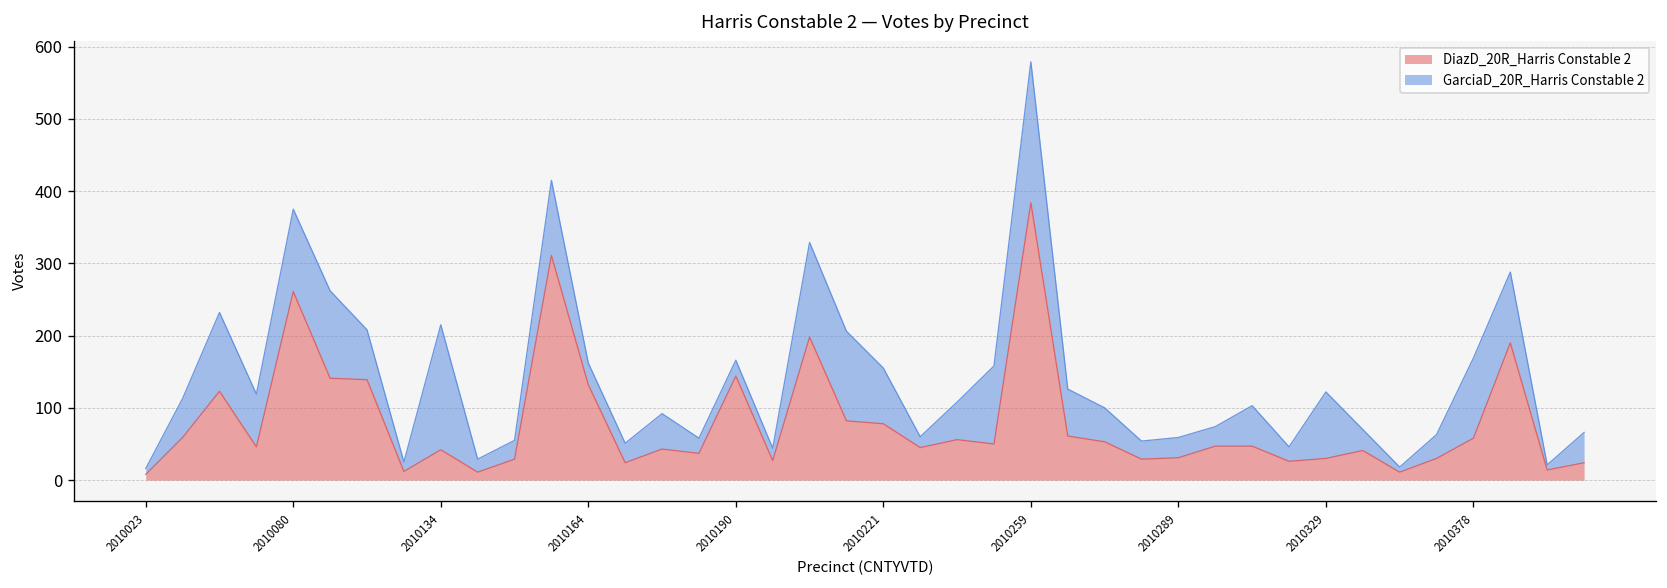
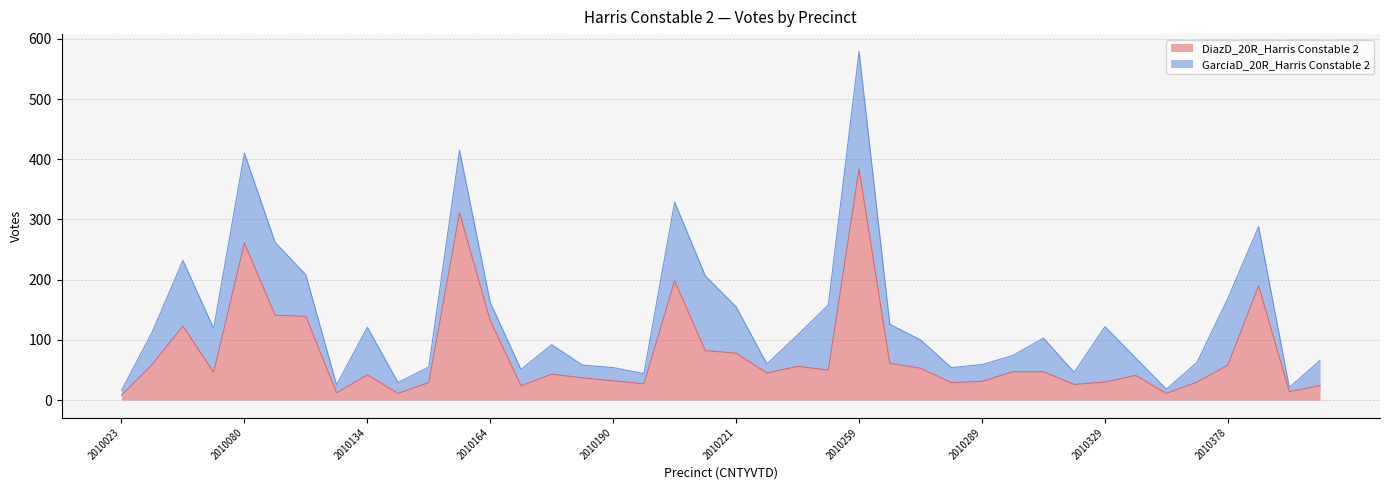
  {
    "DiazD_20R_Harris Constable 2": {
      "2010023": 10,
      "2010080": 260,
      "2010134": 40,
      "2010164": 130,
-     "2010190": 140,
+     "2010190": 30,
      "2010221": 80,
      "2010259": 380,
      "2010289": 30,
      "2010329": 30,
      "2010378": 60
    },
    "GarciaD_20R_Harris Constable 2": {
      "2010023": 10,
-     "2010080": 110,
-     "2010134": 170,
+     "2010080": 150,
+     "2010134": 80,
      "2010164": 30,
      "2010190": 20,
      "2010221": 80,
      "2010259": 200,
      "2010289": 30,
      "2010329": 90,
      "2010378": 110
    }
  }
